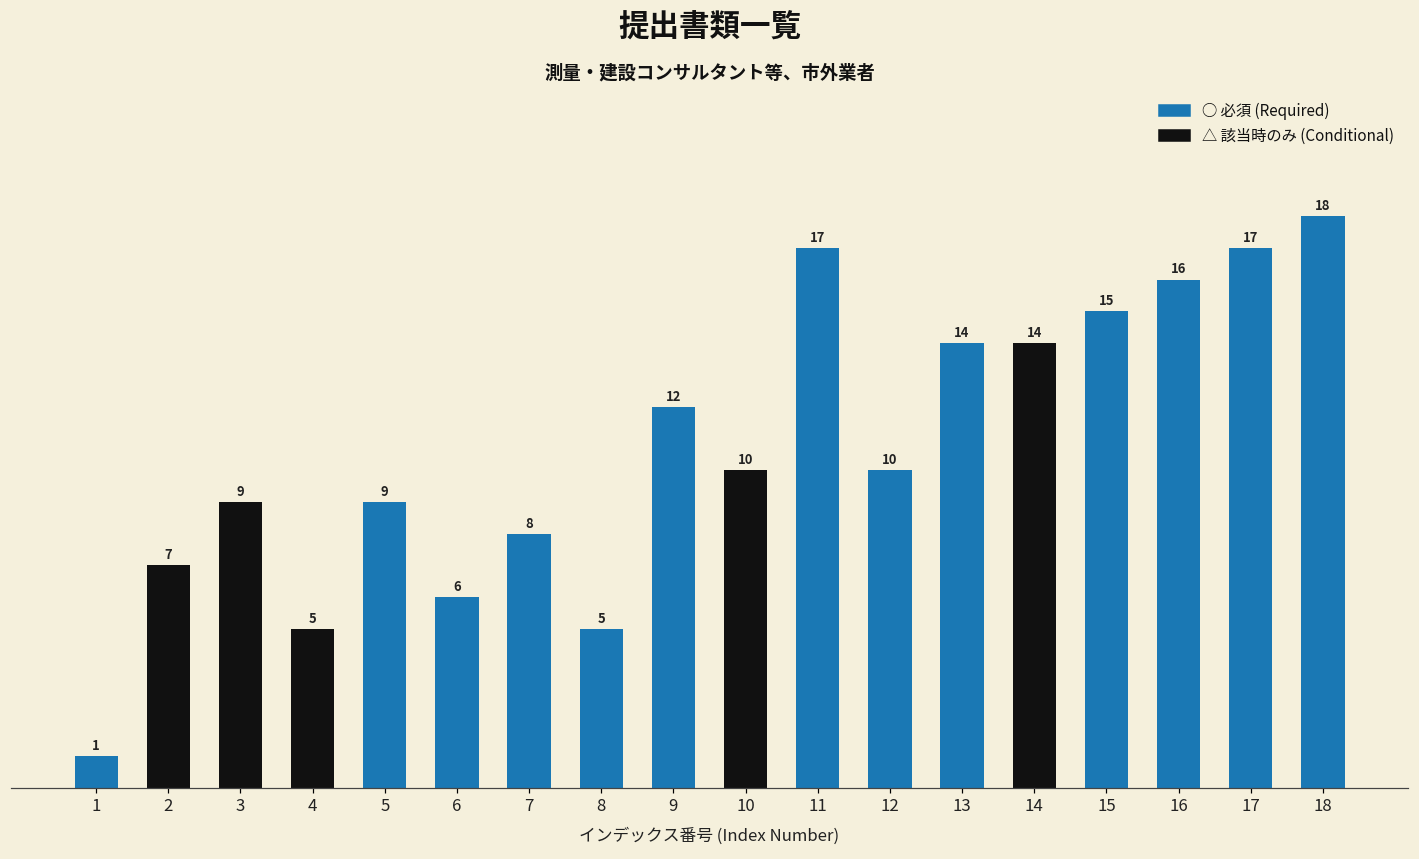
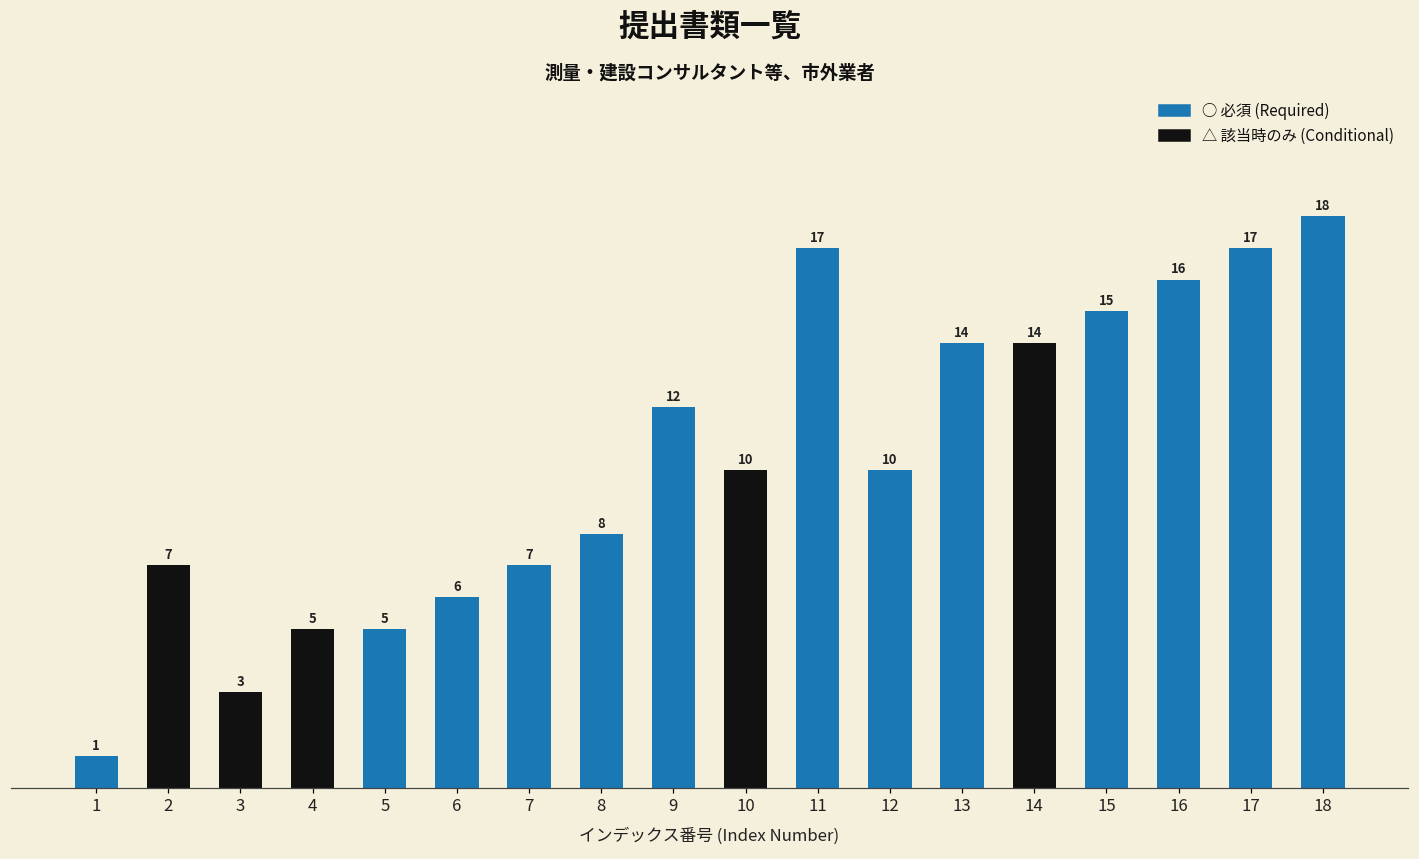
  {
    "1": 1,
    "2": 7,
-   "3": 9,
+   "3": 3,
    "4": 5,
-   "5": 9,
+   "5": 5,
    "6": 6,
-   "7": 8,
-   "8": 5,
+   "7": 7,
+   "8": 8,
    "9": 12,
    "10": 10,
    "11": 17,
    "12": 10,
    "13": 14,
    "14": 14,
    "15": 15,
    "16": 16,
    "17": 17,
    "18": 18
  }
